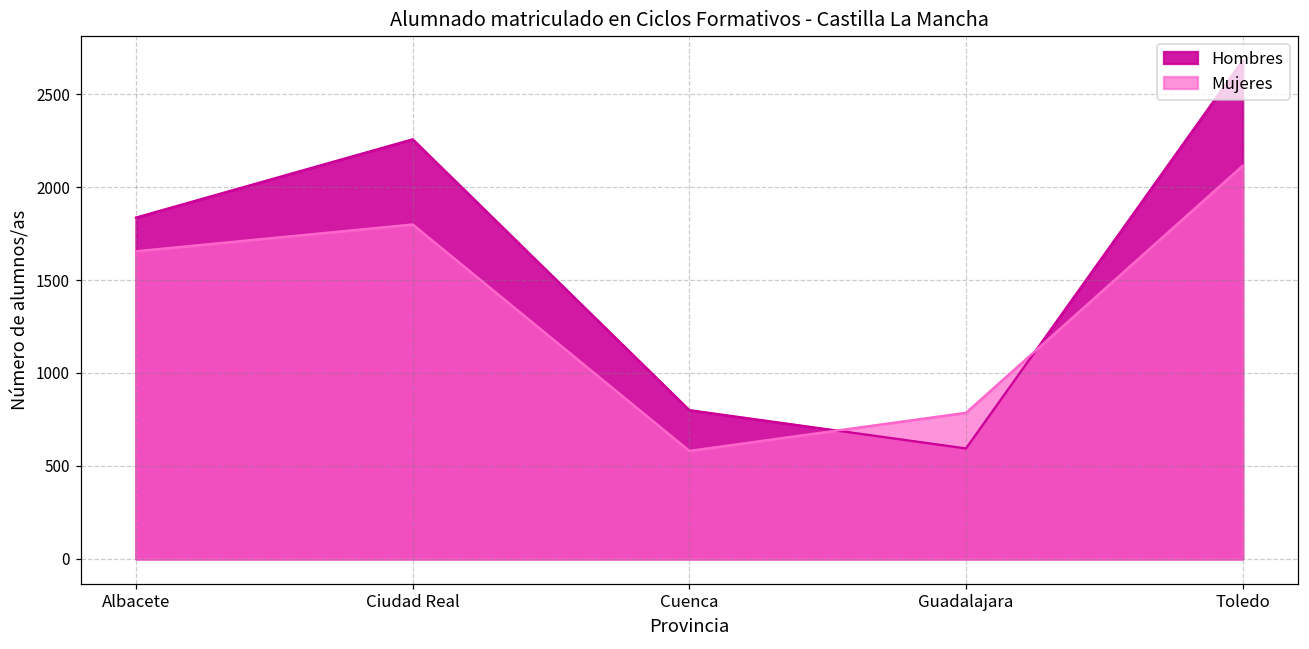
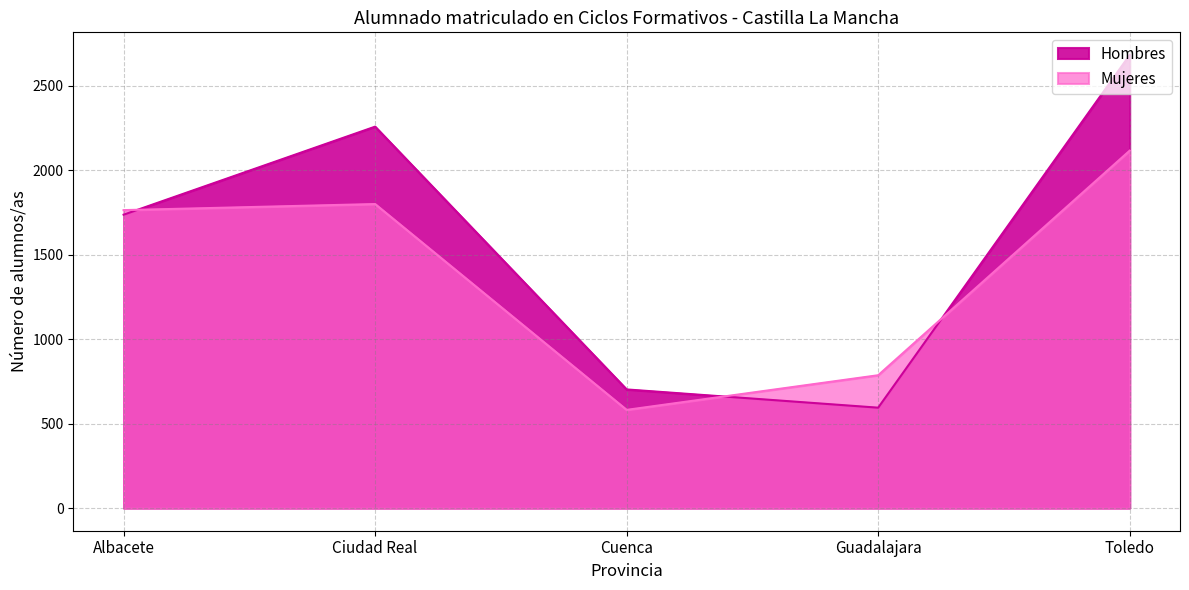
  {
    "Hombres": {
-     "Albacete": 1840,
+     "Albacete": 1740,
      "Ciudad Real": 2260,
-     "Cuenca": 800,
+     "Cuenca": 700,
      "Guadalajara": 590
    },
    "Mujeres": {
-     "Albacete": 1660,
+     "Albacete": 1760,
      "Ciudad Real": 1800,
      "Cuenca": 580,
      "Guadalajara": 790,
      "Toledo": 2120
    }
  }
